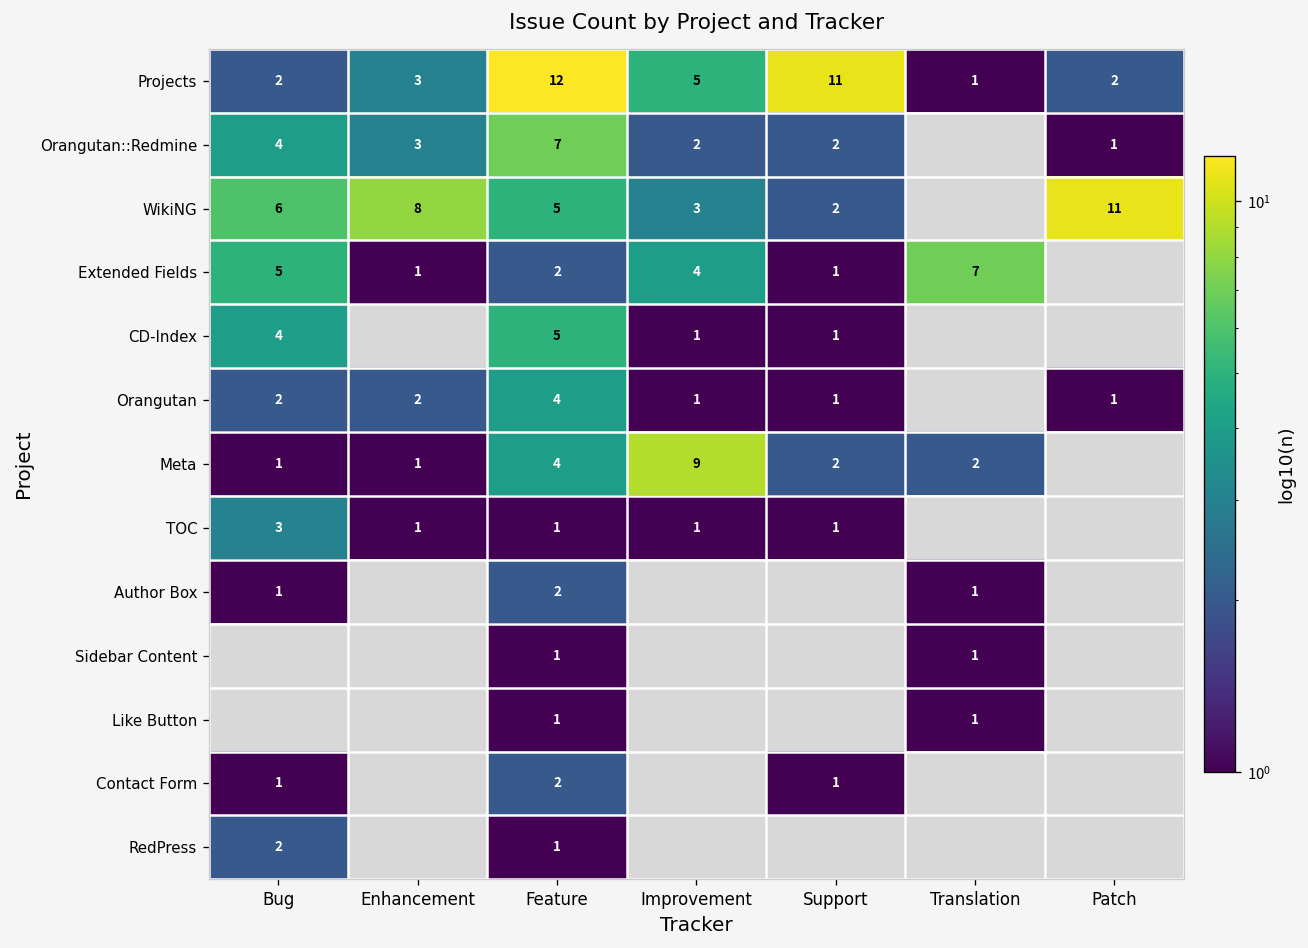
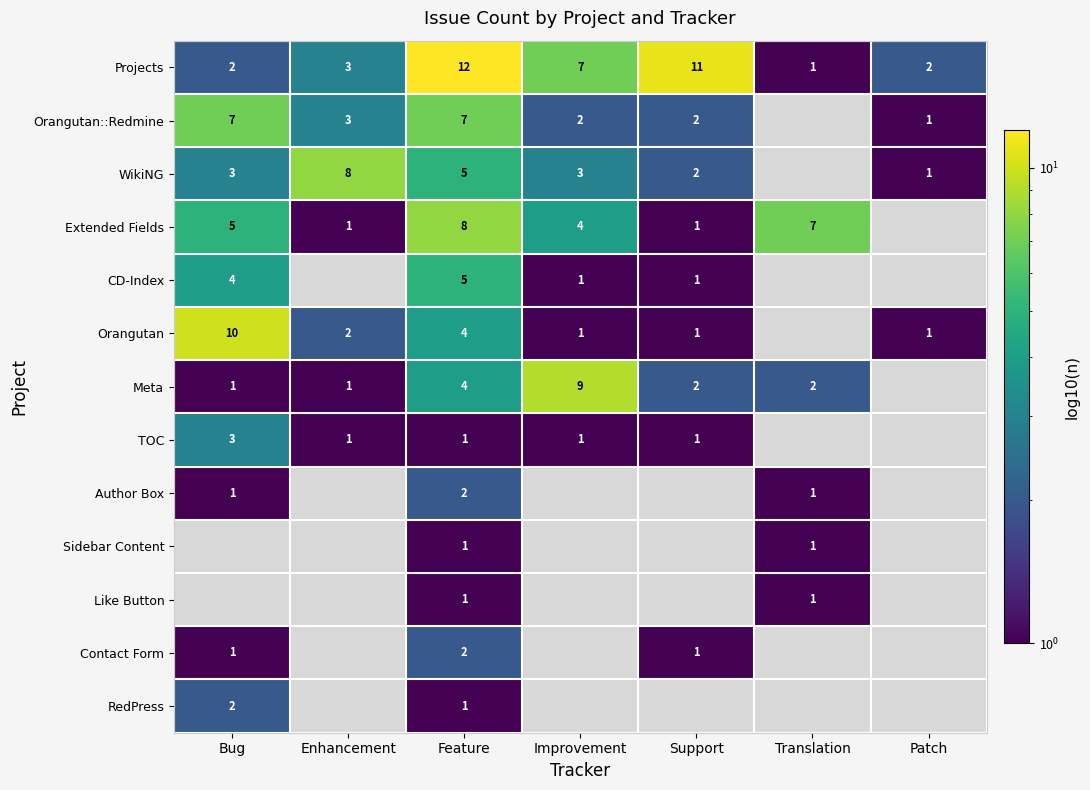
  {
    "Projects": {
      "Bug": 2,
      "Enhancement": 3,
      "Feature": 12,
-     "Improvement": 5,
+     "Improvement": 7,
      "Support": 11,
      "Translation": 1,
      "Patch": 2
    },
    "Orangutan::Redmine": {
-     "Bug": 4,
+     "Bug": 7,
      "Enhancement": 3,
      "Feature": 7,
      "Improvement": 2,
      "Support": 2,
      "Patch": 1
    },
    "WikiNG": {
-     "Bug": 6,
+     "Bug": 3,
      "Enhancement": 8,
      "Feature": 5,
      "Improvement": 3,
      "Support": 2,
-     "Patch": 11
+     "Patch": 1
    },
    "Extended Fields": {
      "Bug": 5,
      "Enhancement": 1,
-     "Feature": 2,
+     "Feature": 8,
      "Improvement": 4,
      "Support": 1,
      "Translation": 7
    },
    "CD-Index": {
      "Bug": 4,
      "Feature": 5,
      "Improvement": 1,
      "Support": 1
    },
    "Orangutan": {
-     "Bug": 2,
+     "Bug": 10,
      "Enhancement": 2,
      "Feature": 4,
      "Improvement": 1,
      "Support": 1,
      "Patch": 1
    },
    "Meta": {
      "Bug": 1,
      "Enhancement": 1,
      "Feature": 4,
      "Improvement": 9,
      "Support": 2,
      "Translation": 2
    },
    "TOC": {
      "Bug": 3,
      "Enhancement": 1,
      "Feature": 1,
      "Improvement": 1,
      "Support": 1
    },
    "Author Box": {
      "Bug": 1,
      "Feature": 2,
      "Translation": 1
    },
    "Sidebar Content": {
      "Feature": 1,
      "Translation": 1
    },
    "Like Button": {
      "Feature": 1,
      "Translation": 1
    },
    "Contact Form": {
      "Bug": 1,
      "Feature": 2,
      "Support": 1
    },
    "RedPress": {
      "Bug": 2,
      "Feature": 1
    }
  }
